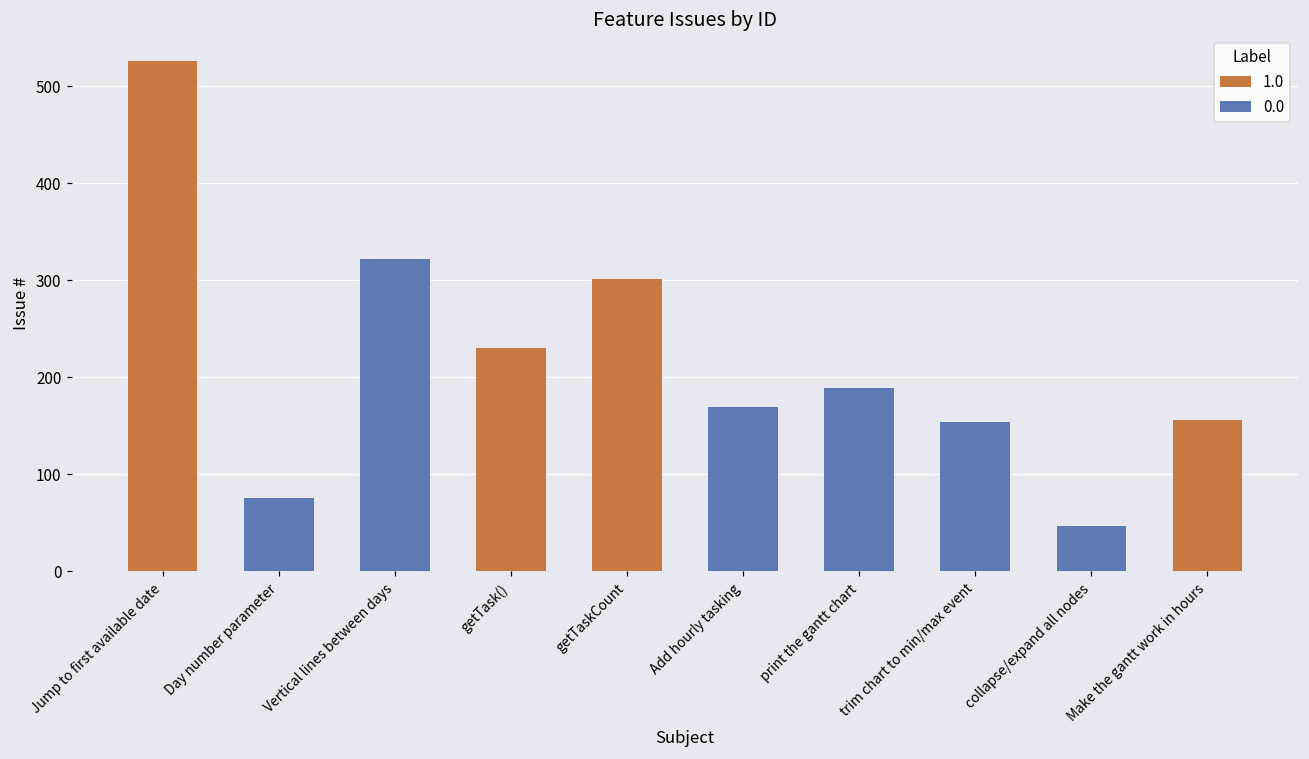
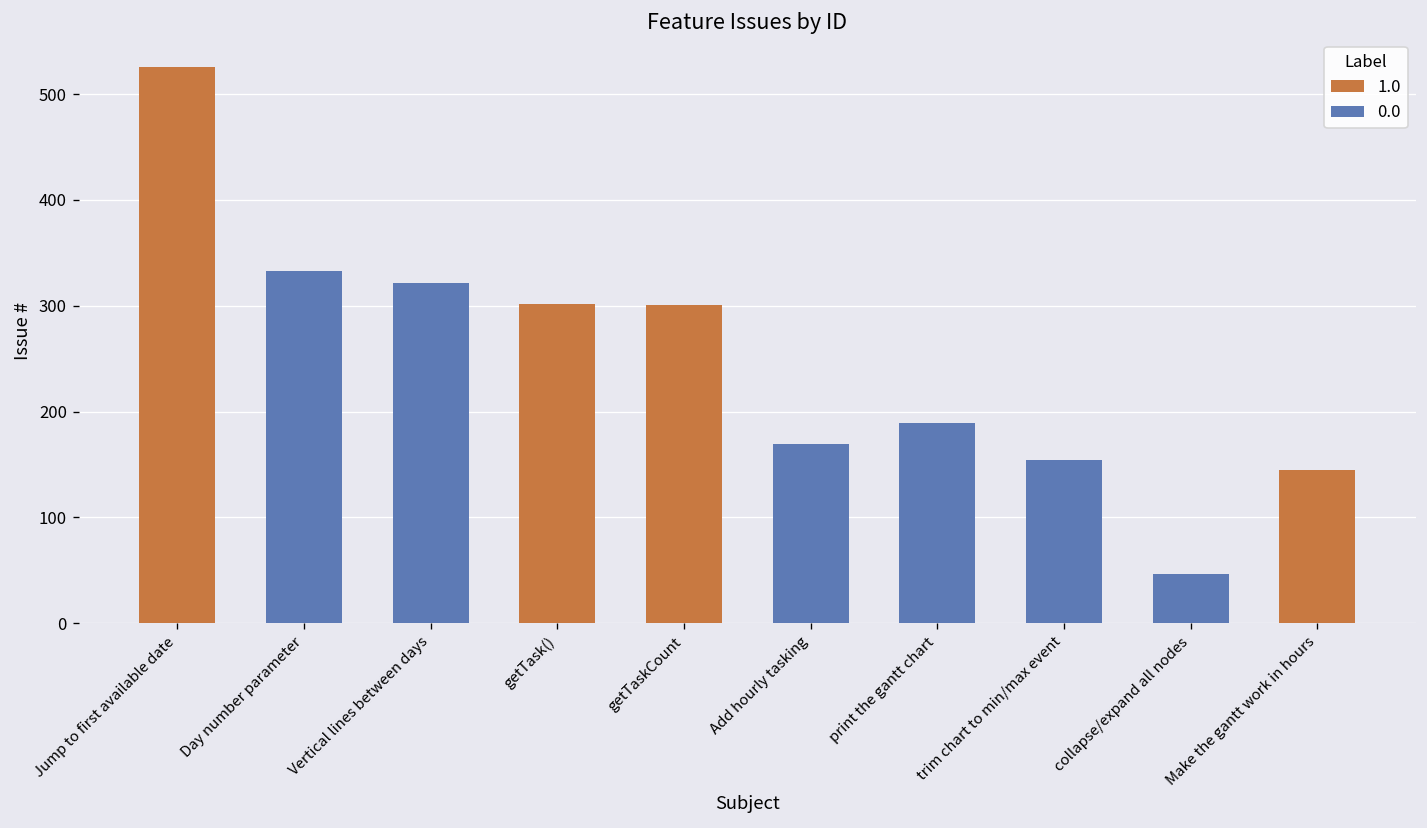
  {
    "Jump to first available date": 530,
-   "Day number parameter": 80,
+   "Day number parameter": 330,
    "Vertical lines between days": 320,
-   "getTask()": 230,
+   "getTask()": 300,
    "getTaskCount": 300,
    "Add hourly tasking": 170,
    "print the gantt chart": 190,
    "trim chart to min/max event": 150,
    "collapse/expand all nodes": 50,
-   "Make the gantt work in hours": 160
+   "Make the gantt work in hours": 150
  }
